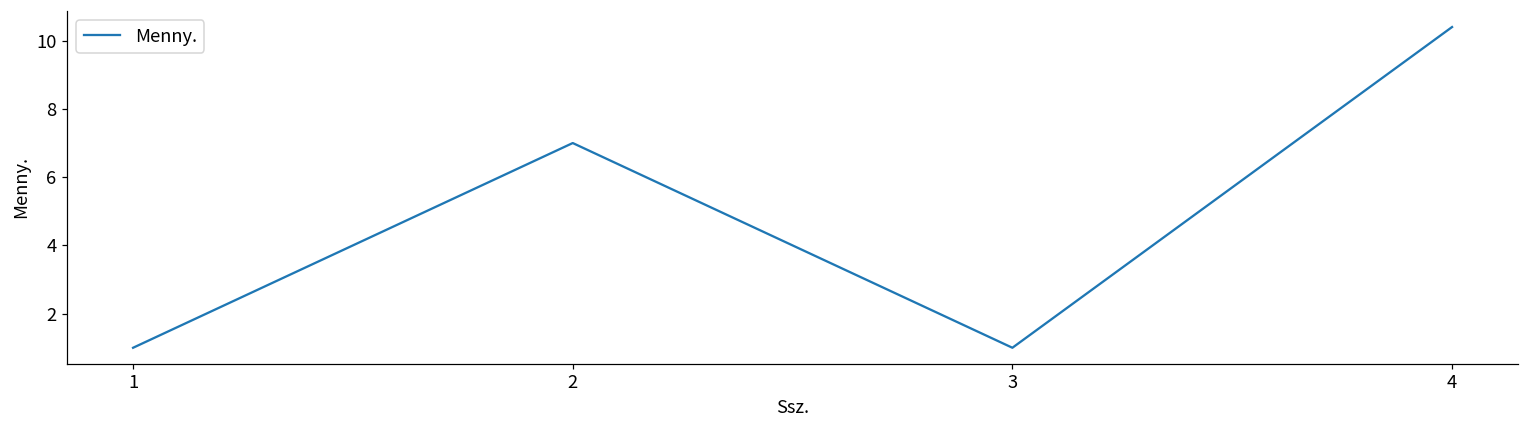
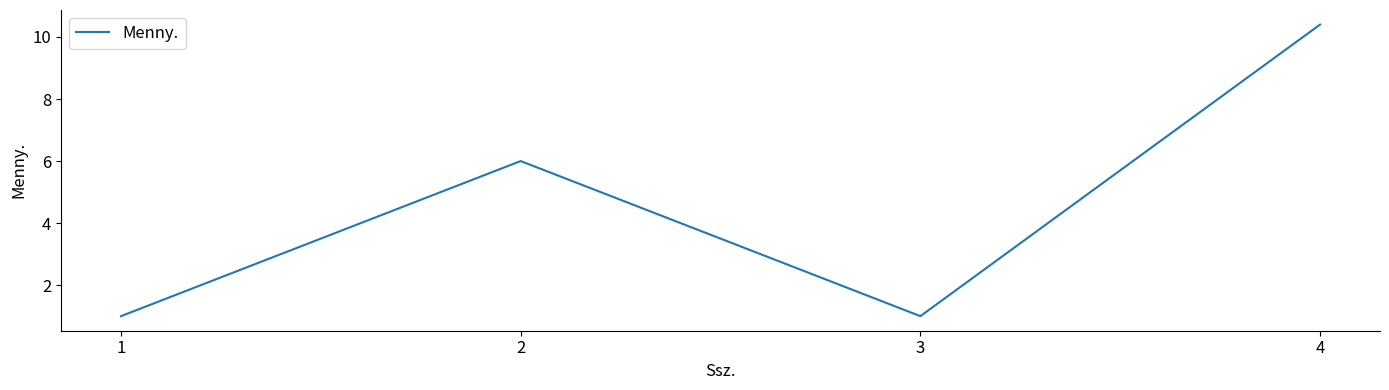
  {
    "1": 1,
-   "2": 7,
+   "2": 6,
    "3": 1,
    "4": 10.4
  }
